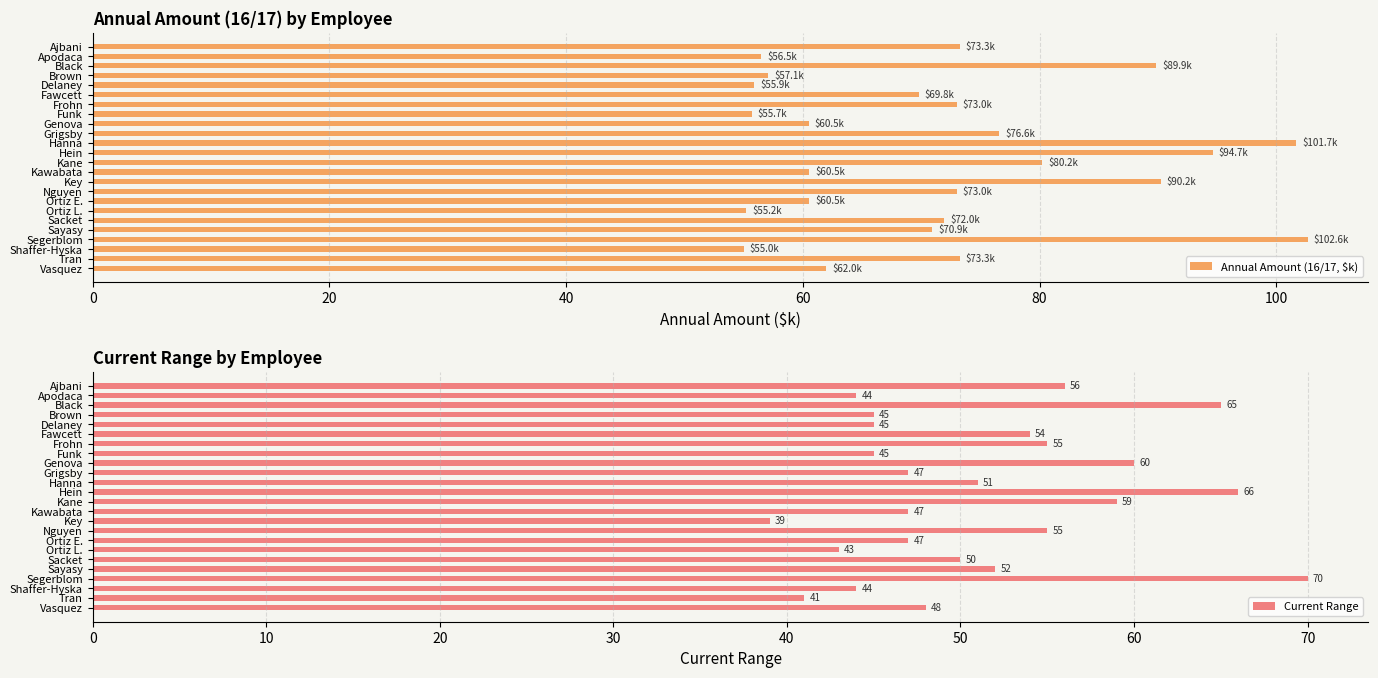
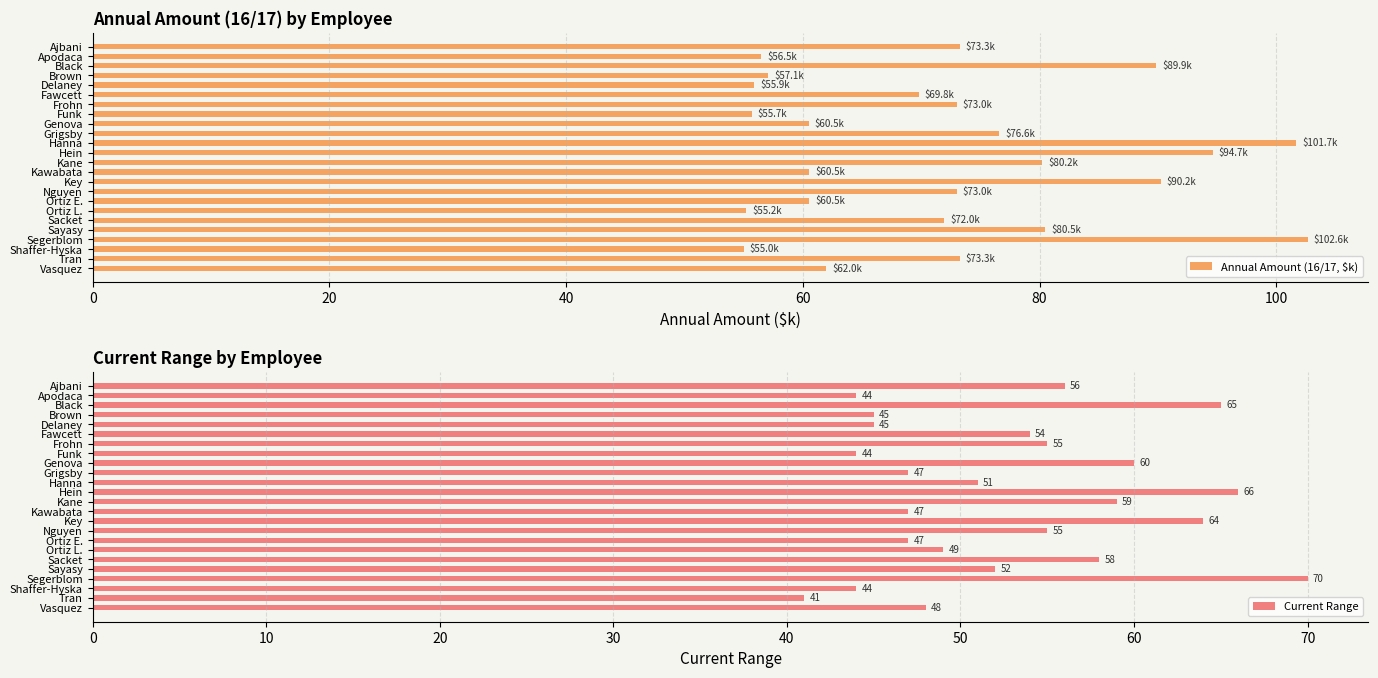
  {
    "Annual Amount (16/17) by Employee": {
      "Ajbani": "$73.3k",
      "Apodaca": "$56.5k",
      "Black": "$89.9k",
      "Brown": "$57.1k",
      "Delaney": "$55.9k",
      "Fawcett": "$69.8k",
      "Frohn": "$73.0k",
      "Funk": "$55.7k",
      "Genova": "$60.5k",
      "Grigsby": "$76.6k",
      "Hanna": "$101.7k",
      "Hein": "$94.7k",
      "Kane": "$80.2k",
      "Kawabata": "$60.5k",
      "Key": "$90.2k",
      "Nguyen": "$73.0k",
      "Ortiz E.": "$60.5k",
      "Ortiz L.": "$55.2k",
      "Sacket": "$72.0k",
-     "Sayasy": "$70.9k",
+     "Sayasy": "$80.5k",
      "Segerblom": "$102.6k",
      "Shaffer-Hyska": "$55.0k",
      "Tran": "$73.3k",
      "Vasquez": "$62.0k"
    },
    "Current Range by Employee": {
      "Ajbani": "56",
      "Apodaca": "44",
      "Black": "65",
      "Brown": "45",
      "Delaney": "45",
      "Fawcett": "54",
      "Frohn": "55",
-     "Funk": "45",
+     "Funk": "44",
      "Genova": "60",
      "Grigsby": "47",
      "Hanna": "51",
      "Hein": "66",
      "Kane": "59",
      "Kawabata": "47",
-     "Key": "39",
+     "Key": "64",
      "Nguyen": "55",
      "Ortiz E.": "47",
-     "Ortiz L.": "43",
-     "Sacket": "50",
+     "Ortiz L.": "49",
+     "Sacket": "58",
      "Sayasy": "52",
      "Segerblom": "70",
      "Shaffer-Hyska": "44",
      "Tran": "41",
      "Vasquez": "48"
    }
  }
